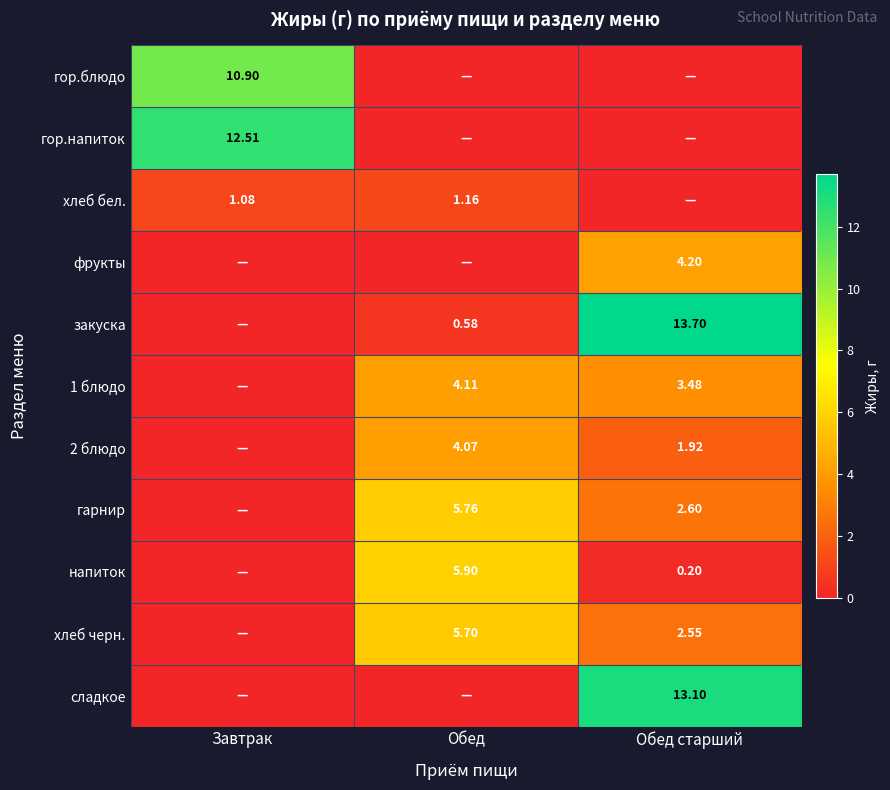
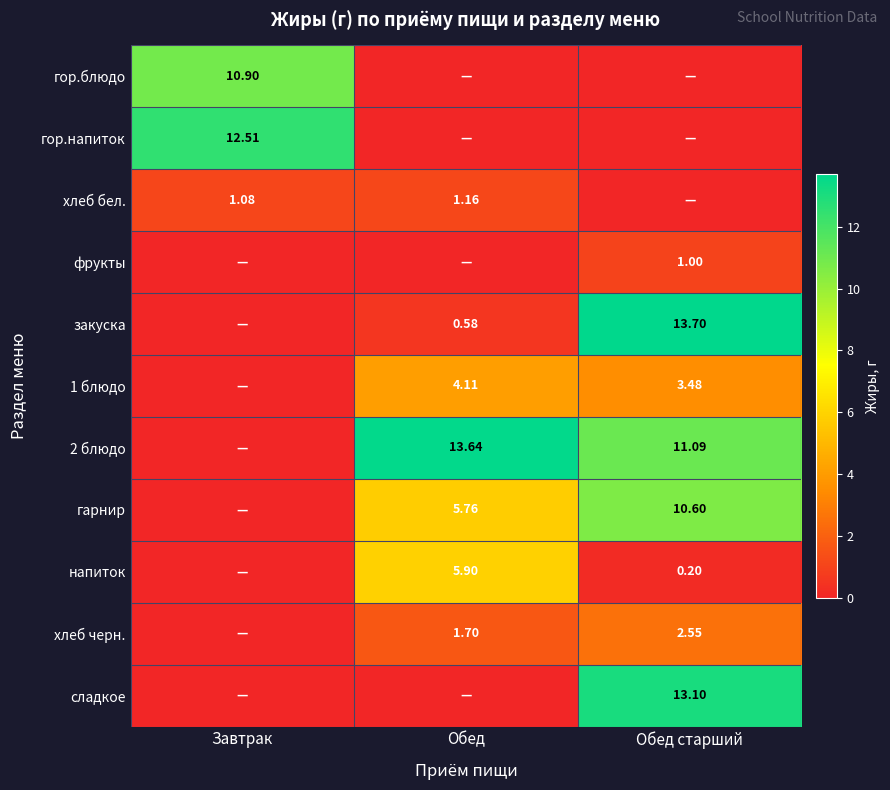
  {
    "гор.блюдо": {
      "Завтрак": 10.90
    },
    "гор.напиток": {
      "Завтрак": 12.51
    },
    "хлеб бел.": {
      "Завтрак": 1.08,
      "Обед": 1.16
    },
    "фрукты": {
-     "Обед старший": 4.20
+     "Обед старший": 1.00
    },
    "закуска": {
      "Обед": 0.58,
      "Обед старший": 13.70
    },
    "1 блюдо": {
      "Обед": 4.11,
      "Обед старший": 3.48
    },
    "2 блюдо": {
-     "Обед": 4.07,
-     "Обед старший": 1.92
+     "Обед": 13.64,
+     "Обед старший": 11.09
    },
    "гарнир": {
      "Обед": 5.76,
-     "Обед старший": 2.60
+     "Обед старший": 10.60
    },
    "напиток": {
      "Обед": 5.90,
      "Обед старший": 0.20
    },
    "хлеб черн.": {
-     "Обед": 5.70,
+     "Обед": 1.70,
      "Обед старший": 2.55
    },
    "сладкое": {
      "Обед старший": 13.10
    }
  }
